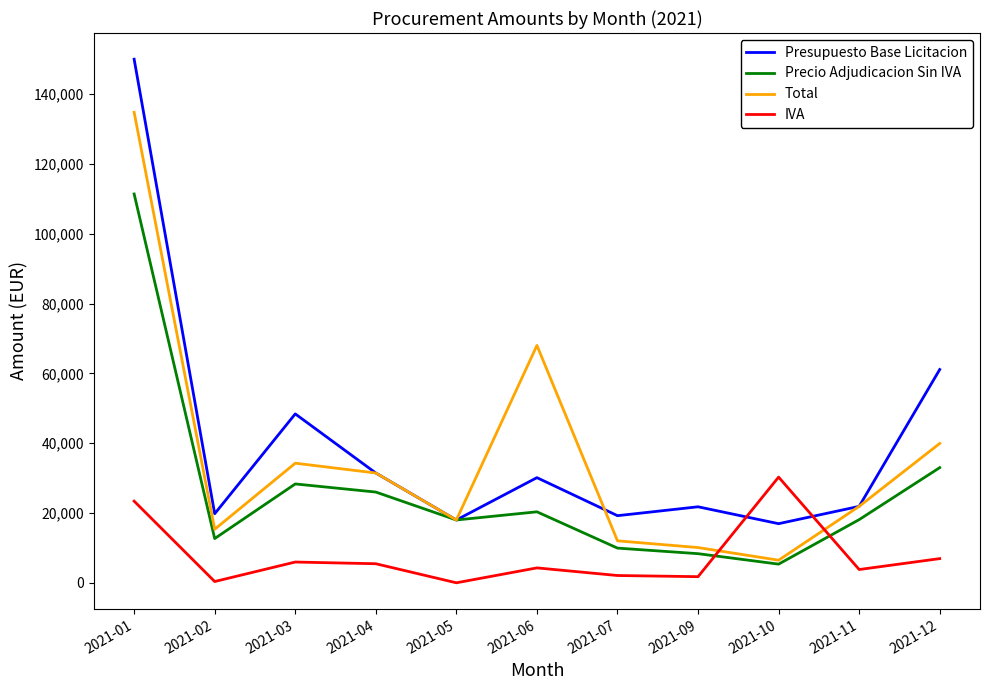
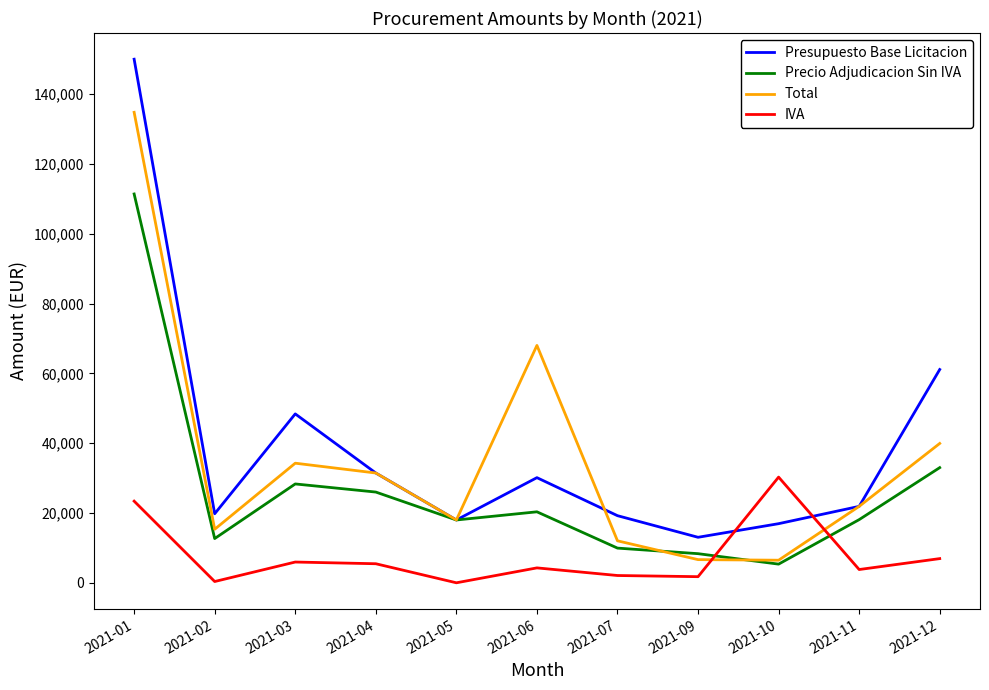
  {
    "Presupuesto Base Licitacion": {
      "2021-01": "150,000",
      "2021-02": "20,000",
      "2021-03": "48,000",
      "2021-06": "30,000",
      "2021-07": "19,000",
-     "2021-09": "22,000",
+     "2021-09": "13,000",
      "2021-10": "17,000",
      "2021-12": "61,000"
    },
    "Precio Adjudicacion Sin IVA": {
      "2021-01": "111,000",
      "2021-02": "13,000",
      "2021-03": "28,000",
      "2021-04": "26,000",
      "2021-06": "20,000",
      "2021-07": "10,000",
      "2021-09": "8,000",
      "2021-10": "5,000",
      "2021-11": "18,000",
      "2021-12": "33,000"
    },
    "Total": {
      "2021-01": "135,000",
      "2021-02": "15,000",
      "2021-03": "34,000",
      "2021-06": "68,000",
      "2021-07": "12,000",
-     "2021-09": "10,000",
+     "2021-09": "7,000",
      "2021-10": "6,000",
      "2021-12": "40,000"
    },
    "IVA": {
      "2021-01": "23,000",
      "2021-02": "0",
      "2021-03": "6,000",
      "2021-04": "5,000",
      "2021-05": "0",
      "2021-06": "4,000",
      "2021-07": "2,000",
      "2021-09": "2,000",
      "2021-10": "30,000",
      "2021-11": "4,000",
      "2021-12": "7,000"
    }
  }
